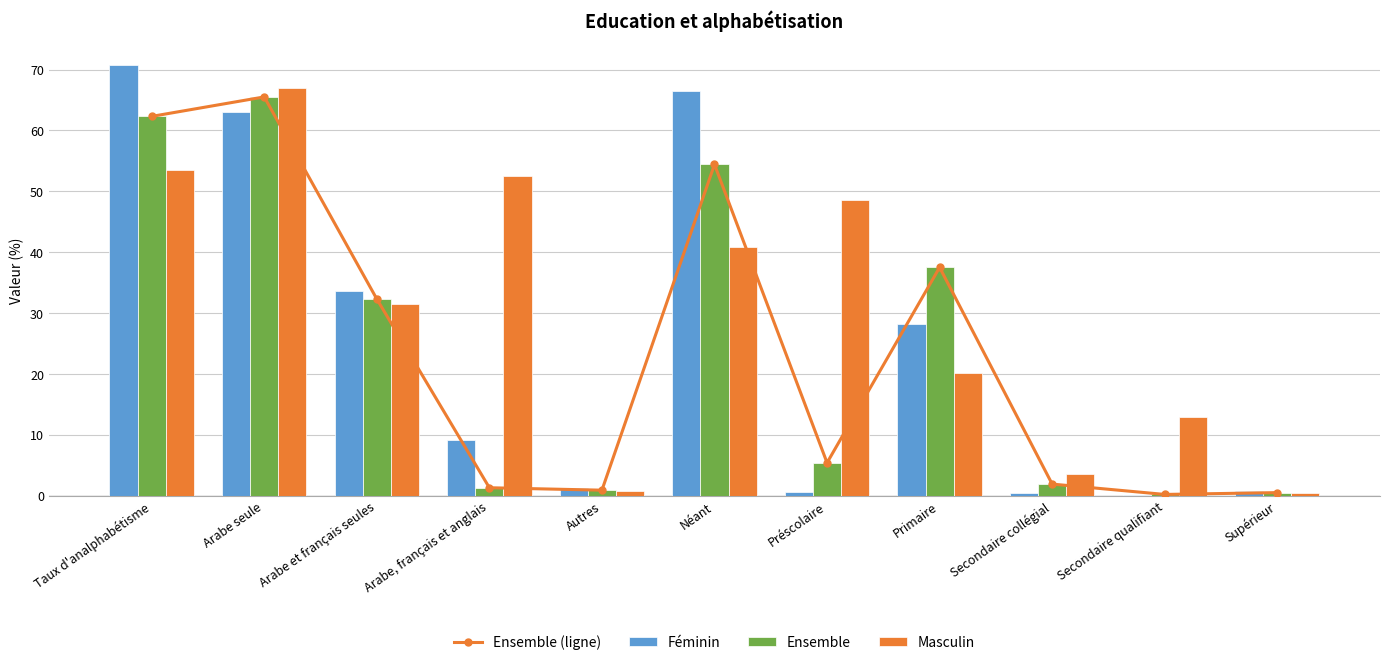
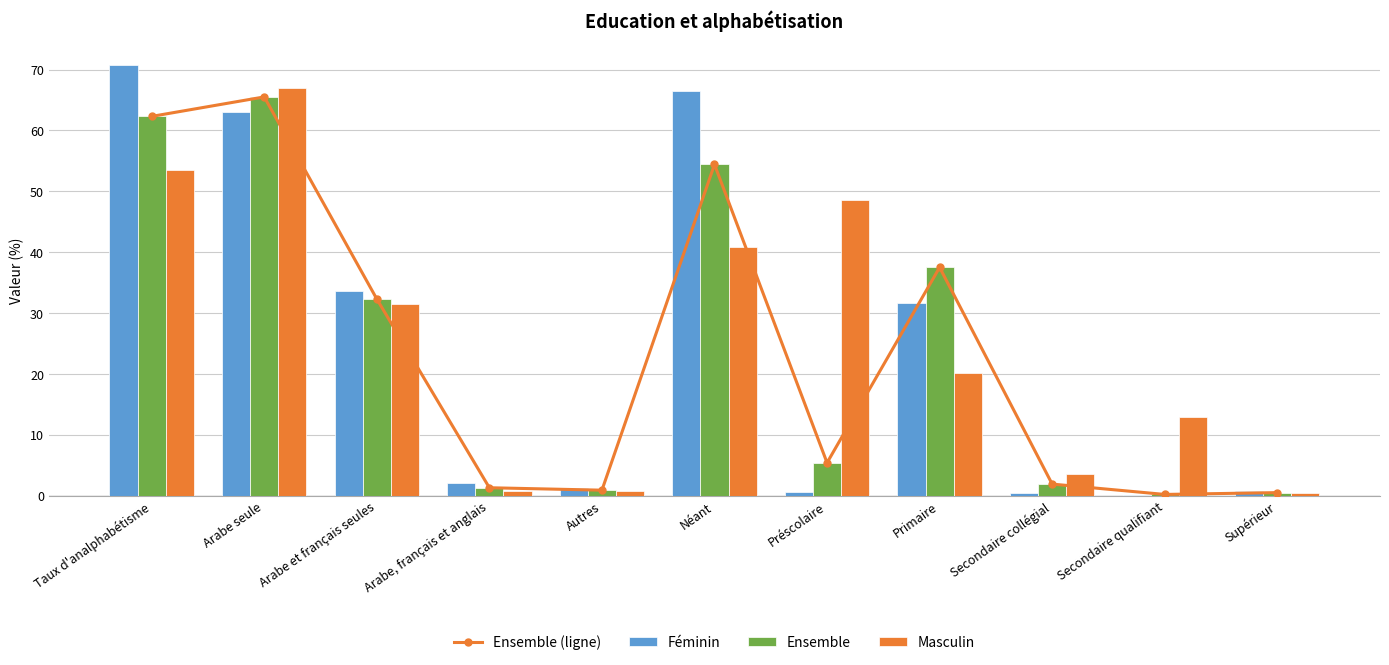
  {
    "Féminin": {
      "Taux d'analphabétisme": 71,
      "Arabe seule": 63,
      "Arabe et français seules": 34,
-     "Arabe, français et anglais": 9,
+     "Arabe, français et anglais": 2,
      "Autres": 1,
      "Néant": 66,
      "Préscolaire": 1,
-     "Primaire": 28,
+     "Primaire": 32,
      "Secondaire collégial": 1,
      "Supérieur": 1
    },
    "Ensemble": {
      "Taux d'analphabétisme": 62,
      "Arabe seule": 66,
      "Arabe et français seules": 32,
      "Arabe, français et anglais": 1,
      "Autres": 1,
      "Néant": 54,
      "Préscolaire": 5,
      "Primaire": 38,
      "Secondaire collégial": 2,
      "Secondaire qualifiant": 0,
      "Supérieur": 1
    },
    "Masculin": {
      "Taux d'analphabétisme": 54,
      "Arabe seule": 67,
      "Arabe et français seules": 32,
-     "Arabe, français et anglais": 53,
+     "Arabe, français et anglais": 1,
      "Autres": 1,
      "Néant": 41,
      "Préscolaire": 49,
      "Primaire": 20,
      "Secondaire collégial": 4,
      "Secondaire qualifiant": 13
    }
  }
